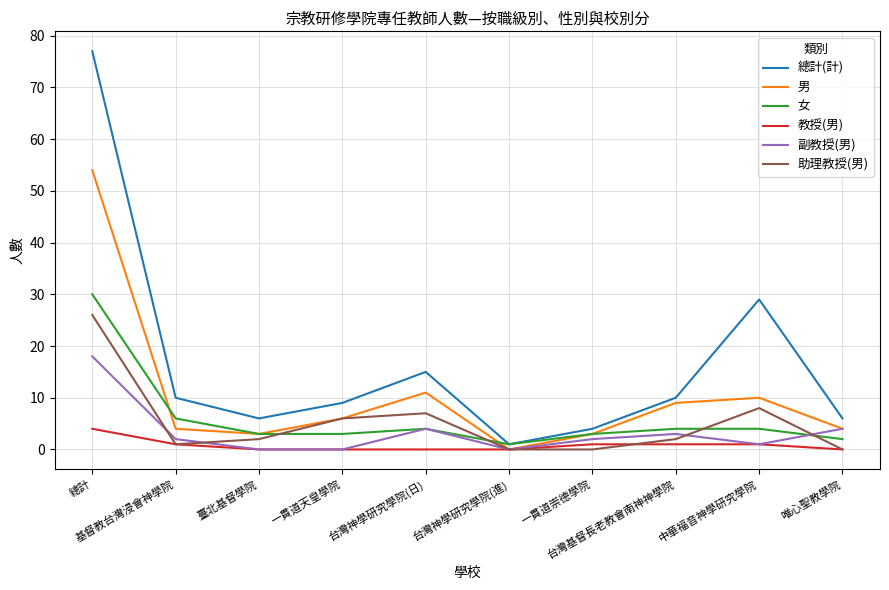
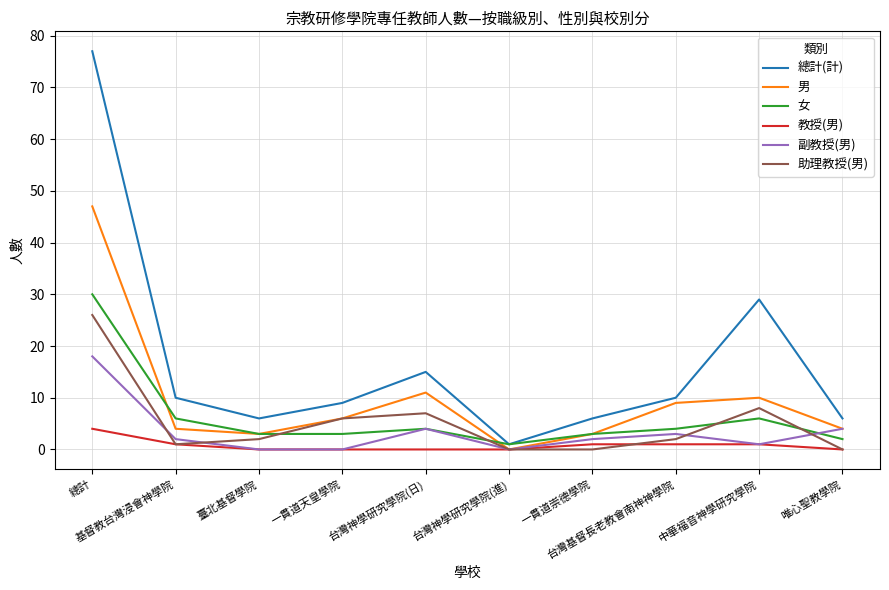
  {
    "總計(計)": {
      "總計": 77,
      "基督教台灣浸會神學院": 10,
      "臺北基督學院": 6,
      "一貫道天皇學院": 9,
      "台灣神學研究學院(日)": 15,
-     "一貫道崇德學院": 4,
+     "一貫道崇德學院": 6,
      "台灣基督長老教會南神神學院": 10,
      "中華福音神學研究學院": 29,
      "唯心聖教學院": 6
    },
    "男": {
-     "總計": 54,
+     "總計": 47,
      "基督教台灣浸會神學院": 4,
      "台灣神學研究學院(日)": 11,
      "台灣基督長老教會南神神學院": 9,
      "中華福音神學研究學院": 10
    },
    "女": {
      "總計": 30,
      "基督教台灣浸會神學院": 6,
      "一貫道天皇學院": 3,
      "台灣基督長老教會南神神學院": 4,
-     "中華福音神學研究學院": 4,
+     "中華福音神學研究學院": 6,
      "唯心聖教學院": 2
    },
    "教授(男)": {
      "總計": 4,
      "台灣神學研究學院(日)": 0,
      "一貫道崇德學院": 1,
      "台灣基督長老教會南神神學院": 1
    },
    "副教授(男)": {
      "總計": 18,
      "基督教台灣浸會神學院": 2,
      "一貫道崇德學院": 2,
      "台灣基督長老教會南神神學院": 3
    },
    "助理教授(男)": {
      "總計": 26,
      "臺北基督學院": 2,
      "台灣神學研究學院(日)": 7,
      "一貫道崇德學院": 0,
      "台灣基督長老教會南神神學院": 2,
      "中華福音神學研究學院": 8
    }
  }
